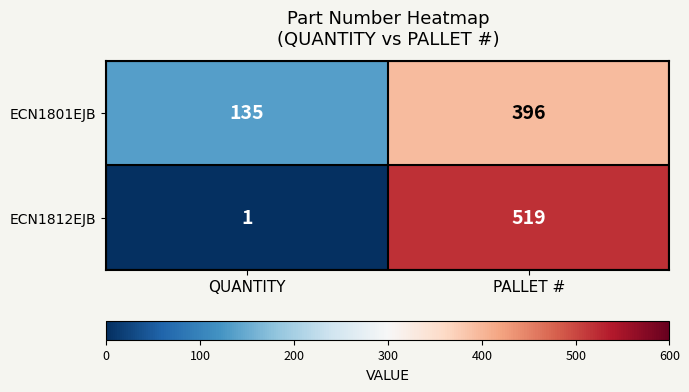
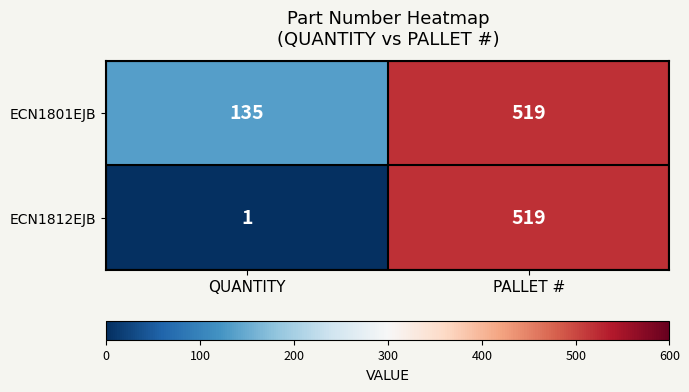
  {
    "ECN1801EJB": {
      "QUANTITY": 135,
-     "PALLET #": 396
+     "PALLET #": 519
    },
    "ECN1812EJB": {
      "QUANTITY": 1,
      "PALLET #": 519
    }
  }
